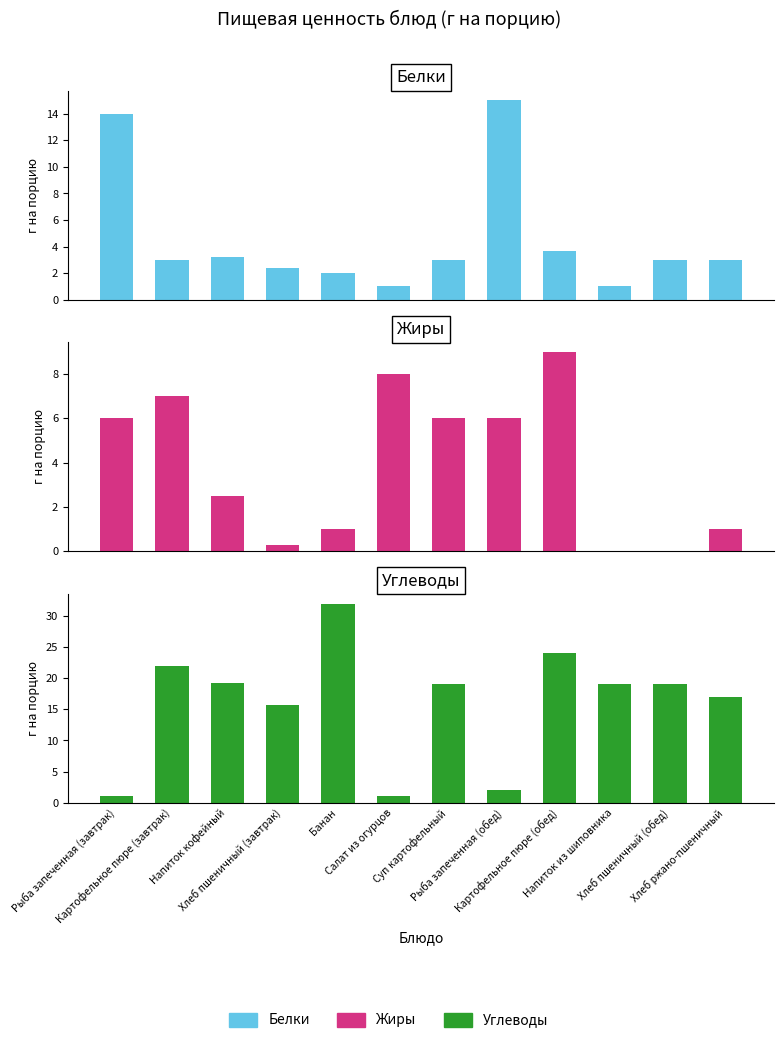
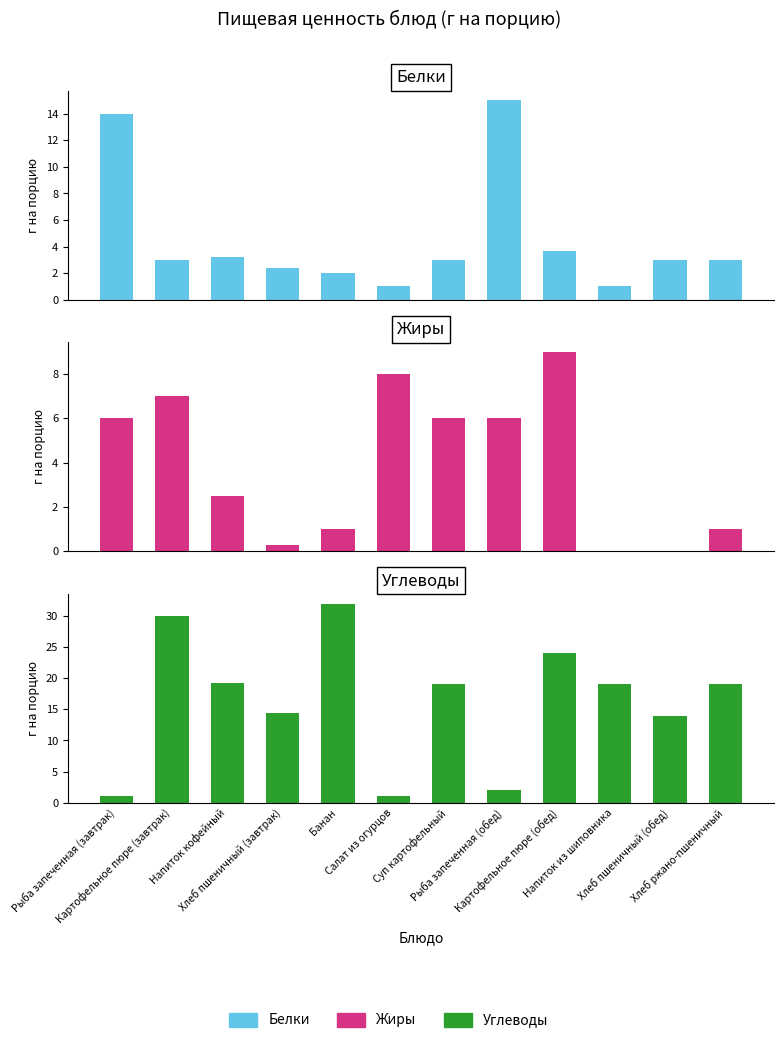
  {
    "Углеводы": {
      "Рыба запеченная (завтрак)": 1,
-     "Картофельное пюре (завтрак)": 22,
+     "Картофельное пюре (завтрак)": 30,
      "Напиток кофейный": 19,
-     "Хлеб пшеничный (завтрак)": 16,
+     "Хлеб пшеничный (завтрак)": 14,
      "Банан": 32,
      "Салат из огурцов": 1,
      "Суп картофельный": 19,
      "Рыба запеченная (обед)": 2,
      "Картофельное пюре (обед)": 24,
      "Напиток из шиповника": 19,
-     "Хлеб пшеничный (обед)": 19,
-     "Хлеб ржано-пшеничный": 17
+     "Хлеб пшеничный (обед)": 14,
+     "Хлеб ржано-пшеничный": 19
    }
  }
